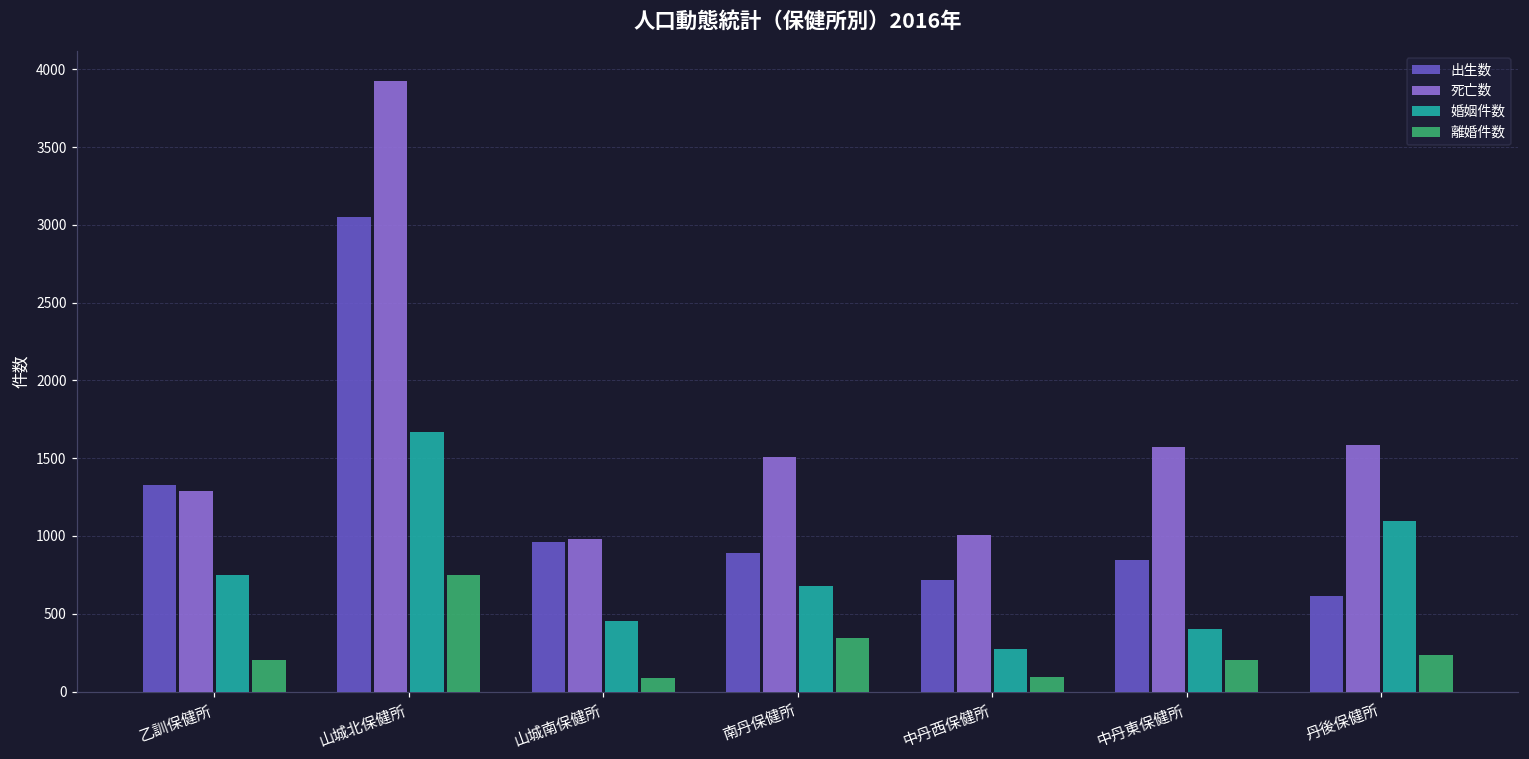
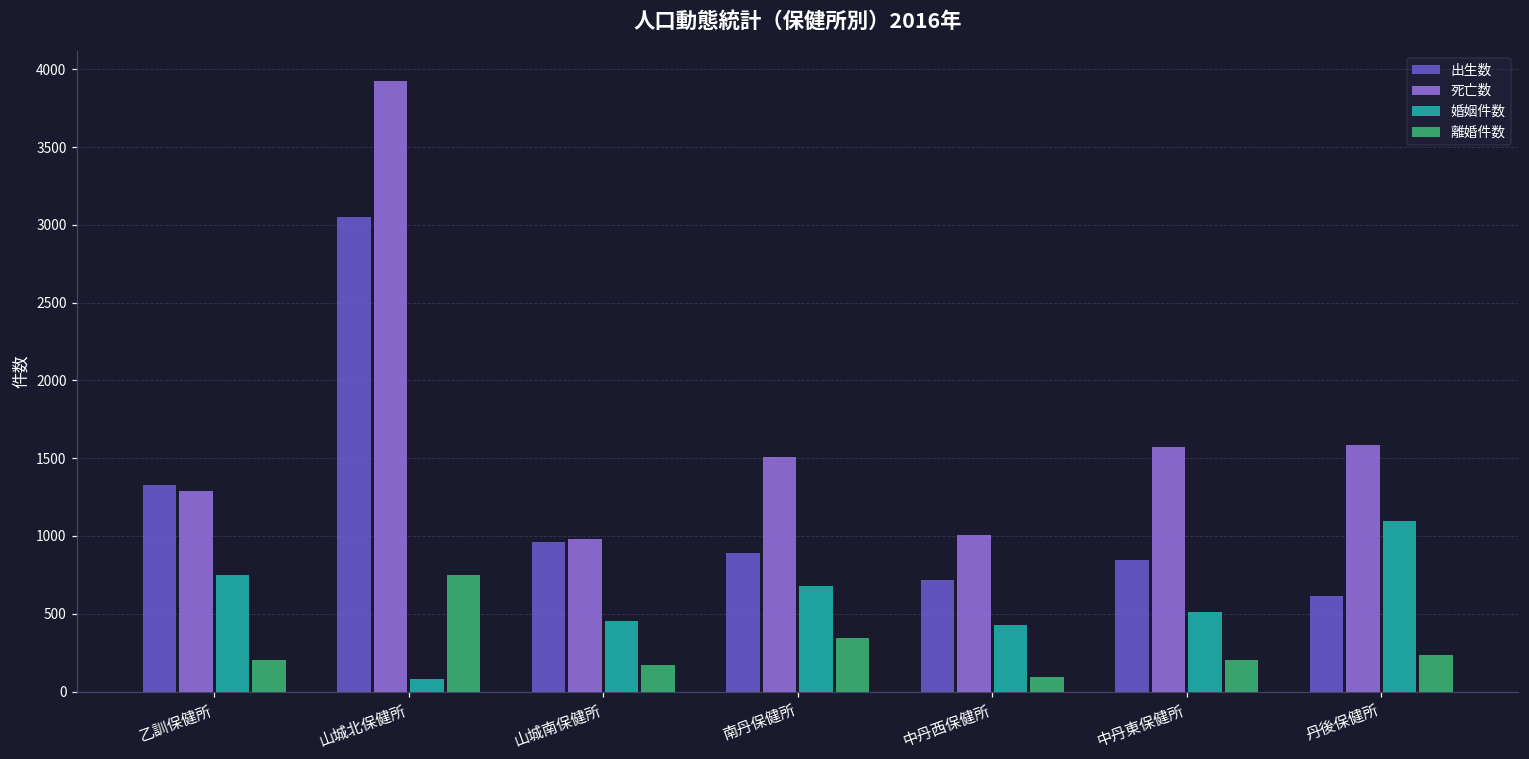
  {
    "婚姻件数": {
      "乙訓保健所": 750,
-     "山城北保健所": 1670,
+     "山城北保健所": 80,
      "山城南保健所": 460,
      "南丹保健所": 680,
-     "中丹西保健所": 280,
-     "中丹東保健所": 400,
+     "中丹西保健所": 430,
+     "中丹東保健所": 510,
      "丹後保健所": 1090
    },
    "離婚件数": {
      "乙訓保健所": 200,
      "山城北保健所": 750,
-     "山城南保健所": 90,
+     "山城南保健所": 170,
      "南丹保健所": 340,
      "中丹西保健所": 90,
      "中丹東保健所": 200,
      "丹後保健所": 240
    }
  }
